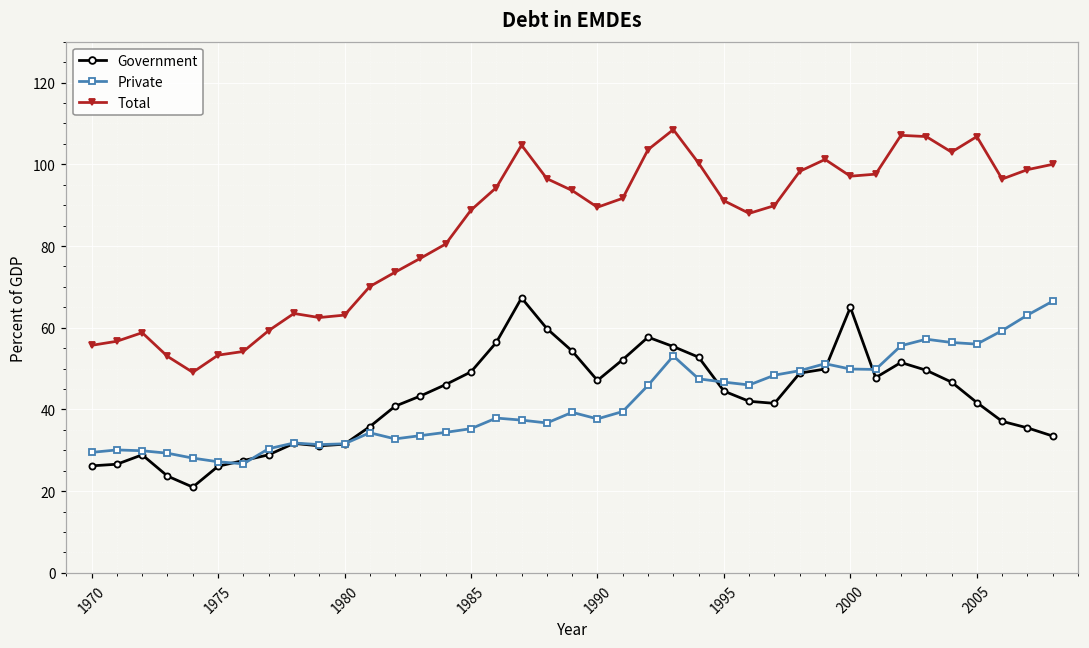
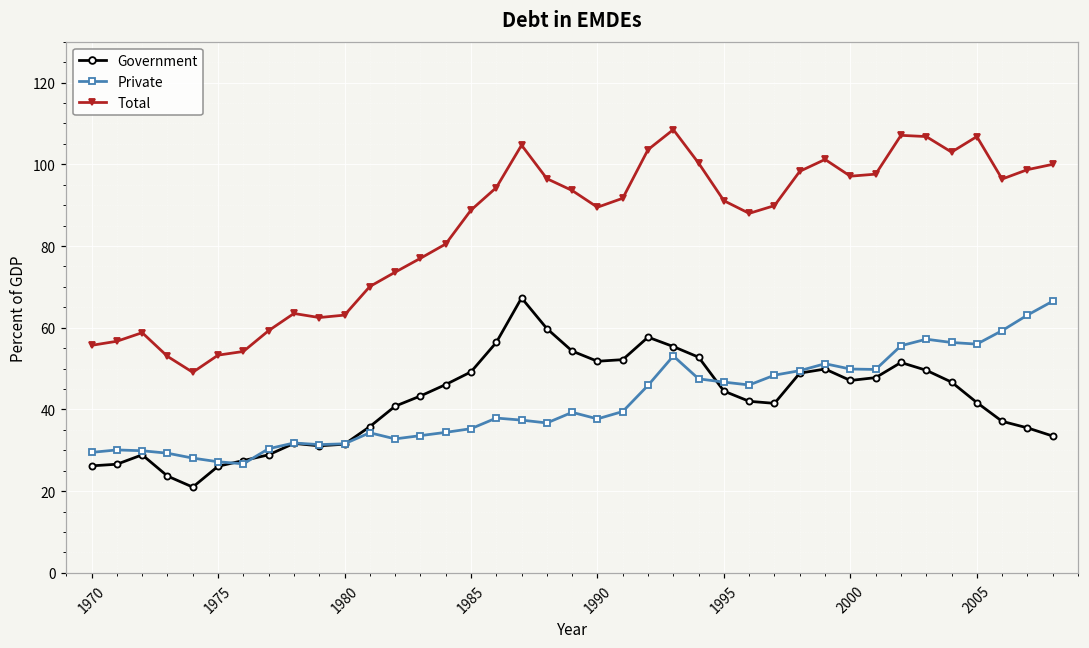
  {
    "Government": {
      "1970": 26,
      "1975": 26,
      "1985": 49,
-     "1990": 47,
+     "1990": 52,
      "1995": 45,
-     "2000": 65,
+     "2000": 47,
      "2005": 42
    },
    "Private": {
      "1970": 30,
      "1975": 27,
      "1985": 35,
      "1990": 38,
      "1995": 47,
      "2000": 50,
      "2005": 56
    },
    "Total": {
      "1970": 56,
      "1975": 53,
      "1980": 63,
      "1985": 89,
      "1990": 90,
      "1995": 91,
      "2000": 97,
      "2005": 107
    }
  }
